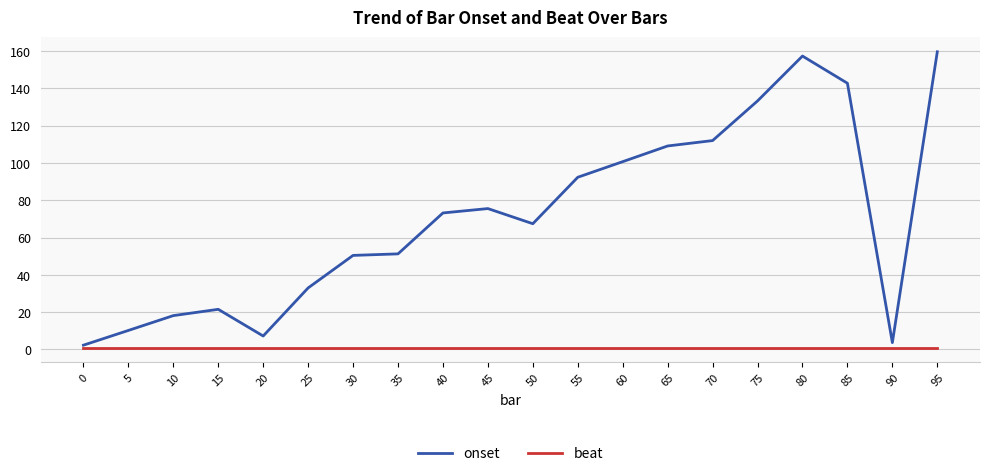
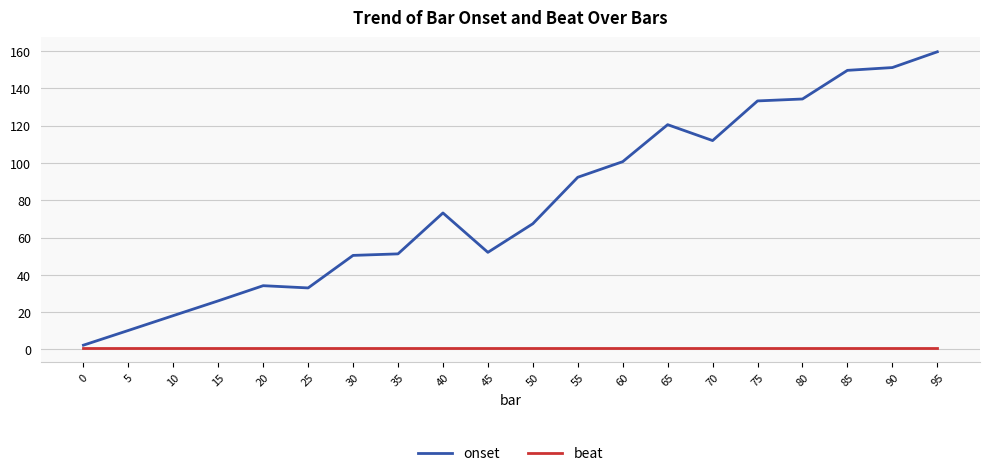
  {
    "onset": {
      "5": 10,
      "10": 18,
-     "15": 22,
-     "20": 7,
+     "15": 26,
+     "20": 34,
      "25": 33,
      "30": 50,
      "35": 51,
      "40": 73,
-     "45": 76,
+     "45": 52,
      "50": 67,
      "55": 92,
      "60": 101,
-     "65": 109,
+     "65": 120,
      "70": 112,
      "75": 133,
-     "80": 157,
-     "85": 143,
-     "90": 4,
+     "80": 134,
+     "85": 150,
+     "90": 151,
      "95": 160
    },
    "beat": {
      "5": 1,
      "10": 1,
      "15": 1,
      "20": 1,
      "25": 1,
      "30": 1,
      "35": 1,
      "40": 1,
      "45": 1,
      "50": 1,
      "55": 1,
      "60": 1,
      "65": 1,
      "70": 1,
      "75": 1,
      "80": 1,
      "85": 1,
      "90": 1,
      "95": 1
    }
  }
